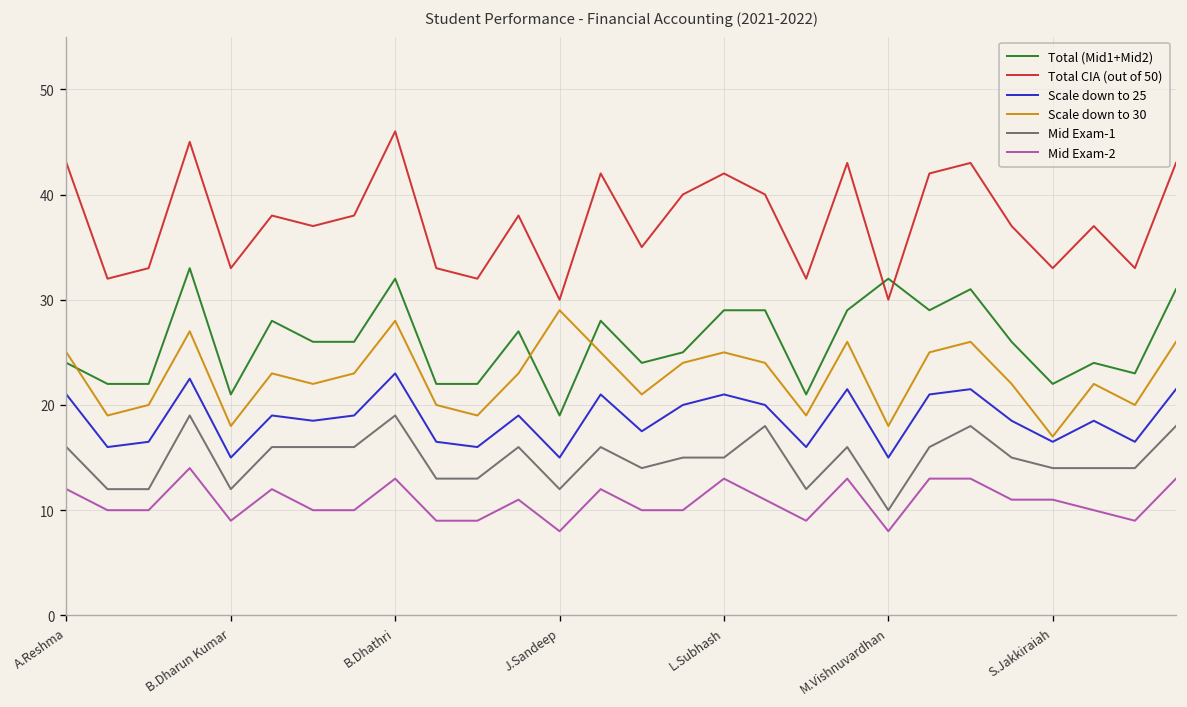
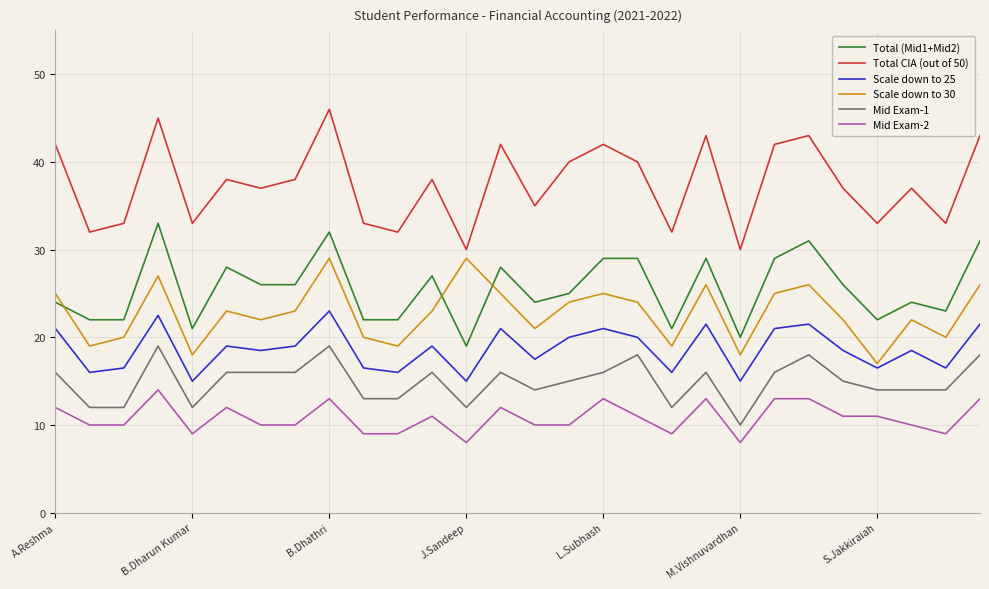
  {
    "Total (Mid1+Mid2)": {
      "A.Reshma": 24,
      "B.Dharun Kumar": 21,
      "B.Dhathri": 32,
      "J.Sandeep": 19,
      "L.Subhash": 29,
-     "M.Vishnuvardhan": 32,
+     "M.Vishnuvardhan": 20,
      "S.Jakkiraiah": 22
    },
    "Total CIA (out of 50)": {
-     "A.Reshma": 43,
+     "A.Reshma": 42,
      "B.Dharun Kumar": 33,
      "B.Dhathri": 46,
      "J.Sandeep": 30,
      "L.Subhash": 42,
      "M.Vishnuvardhan": 30,
      "S.Jakkiraiah": 33
    },
    "Scale down to 25": {
      "A.Reshma": 21,
      "B.Dharun Kumar": 15,
      "B.Dhathri": 23,
      "J.Sandeep": 15,
      "L.Subhash": 21,
      "M.Vishnuvardhan": 15,
      "S.Jakkiraiah": 17
    },
    "Scale down to 30": {
      "A.Reshma": 25,
      "B.Dharun Kumar": 18,
-     "B.Dhathri": 28,
+     "B.Dhathri": 29,
      "J.Sandeep": 29,
      "L.Subhash": 25,
      "M.Vishnuvardhan": 18,
      "S.Jakkiraiah": 17
    },
    "Mid Exam-1": {
      "A.Reshma": 16,
      "B.Dharun Kumar": 12,
      "B.Dhathri": 19,
      "J.Sandeep": 12,
-     "L.Subhash": 15,
+     "L.Subhash": 16,
      "M.Vishnuvardhan": 10,
      "S.Jakkiraiah": 14
    },
    "Mid Exam-2": {
      "A.Reshma": 12,
      "B.Dharun Kumar": 9,
      "B.Dhathri": 13,
      "J.Sandeep": 8,
      "L.Subhash": 13,
      "M.Vishnuvardhan": 8,
      "S.Jakkiraiah": 11
    }
  }
